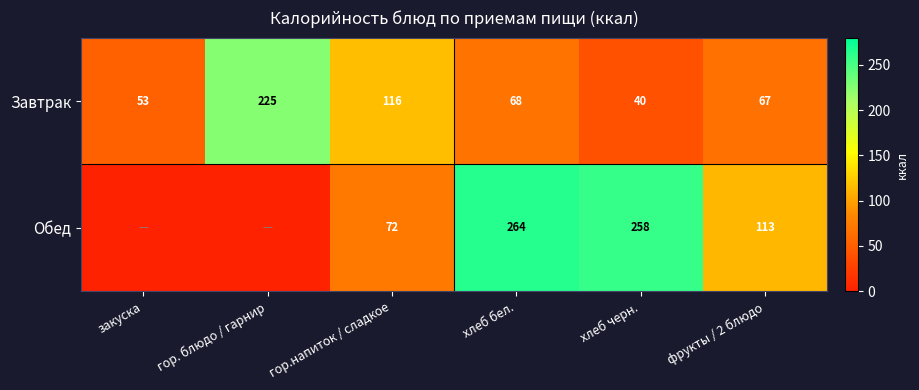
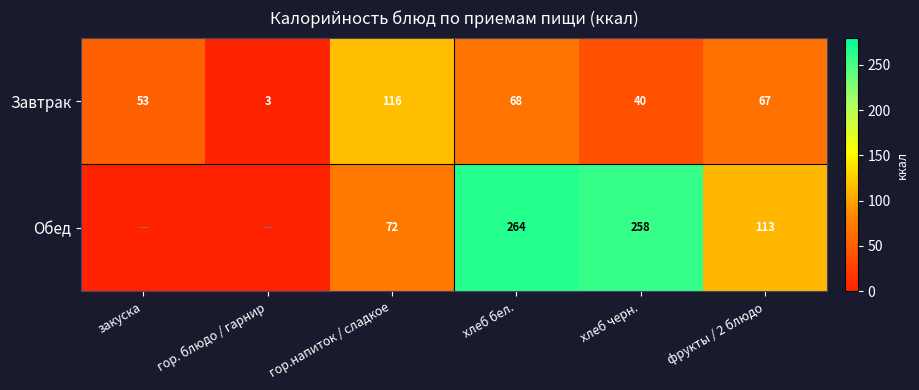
  {
    "Завтрак": {
      "закуска": 53,
-     "гор. блюдо / гарнир": 225,
+     "гор. блюдо / гарнир": 3,
      "гор.напиток / сладкое": 116,
      "хлеб бел.": 68,
      "хлеб черн.": 40,
      "фрукты / 2 блюдо": 67
    },
    "Обед": {
      "гор.напиток / сладкое": 72,
      "хлеб бел.": 264,
      "хлеб черн.": 258,
      "фрукты / 2 блюдо": 113
    }
  }
